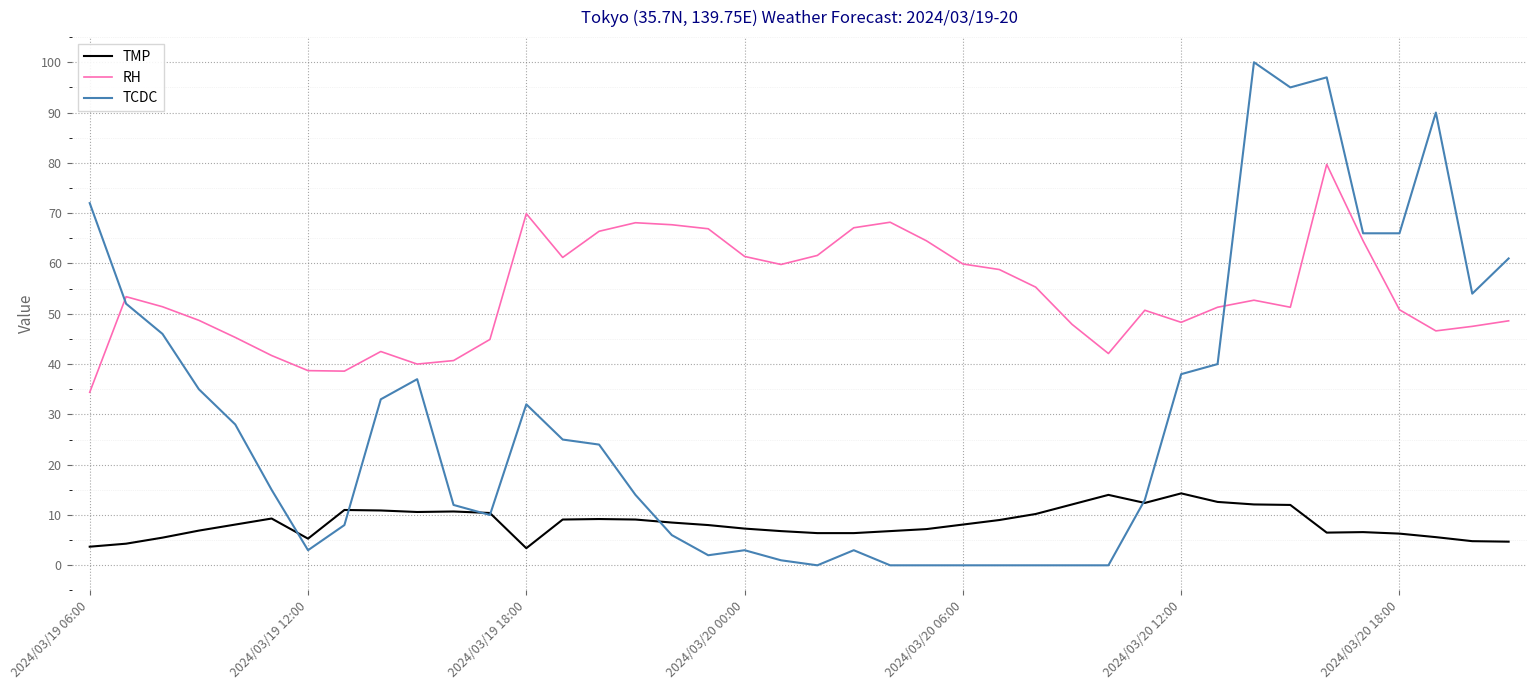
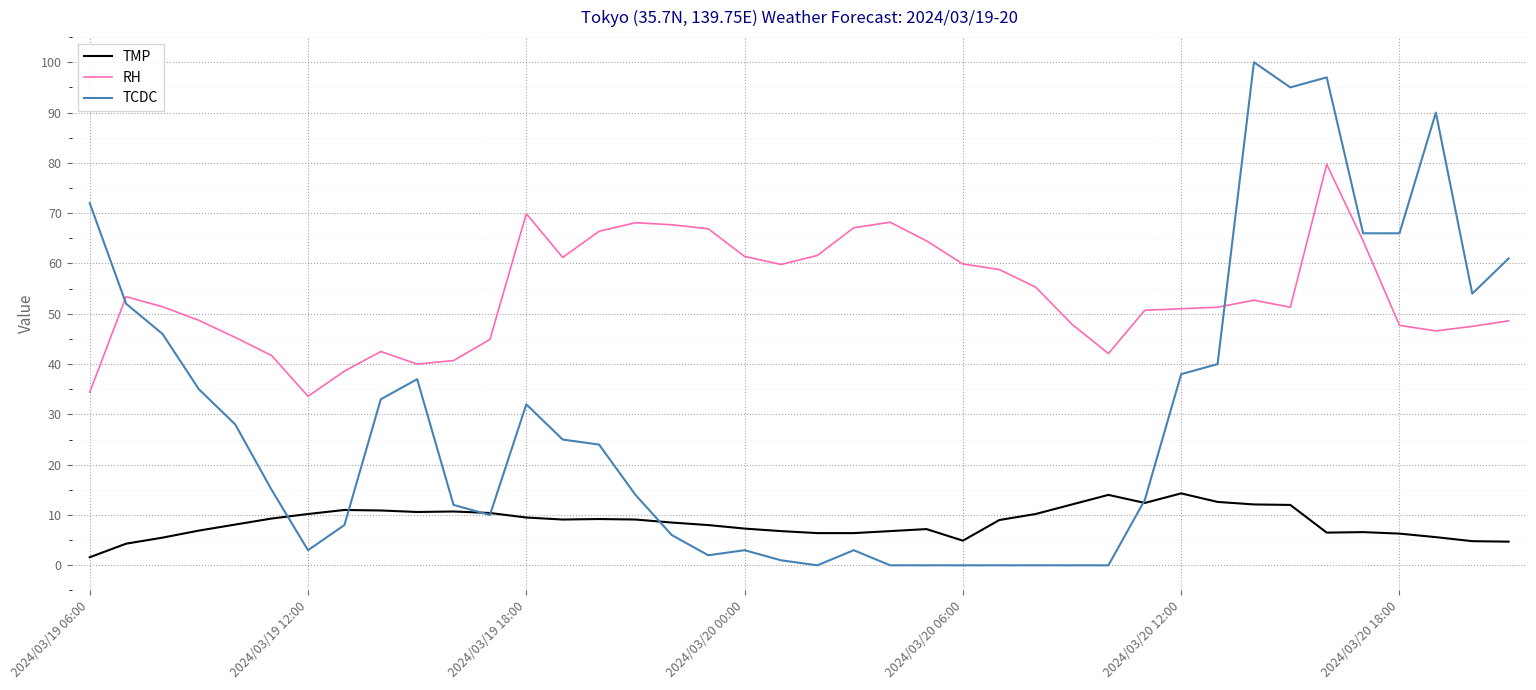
  {
    "TMP": {
-     "2024/03/19 06:00": 4,
-     "2024/03/19 12:00": 5,
-     "2024/03/19 18:00": 3,
+     "2024/03/19 06:00": 2,
+     "2024/03/19 12:00": 10,
+     "2024/03/19 18:00": 10,
      "2024/03/20 00:00": 7,
-     "2024/03/20 06:00": 8,
+     "2024/03/20 06:00": 5,
      "2024/03/20 12:00": 14,
      "2024/03/20 18:00": 6
    },
    "RH": {
      "2024/03/19 06:00": 34,
-     "2024/03/19 12:00": 39,
+     "2024/03/19 12:00": 34,
      "2024/03/19 18:00": 70,
      "2024/03/20 00:00": 61,
      "2024/03/20 06:00": 60,
-     "2024/03/20 12:00": 48,
-     "2024/03/20 18:00": 51
+     "2024/03/20 12:00": 51,
+     "2024/03/20 18:00": 48
    },
    "TCDC": {
      "2024/03/19 06:00": 72,
      "2024/03/19 12:00": 3,
      "2024/03/19 18:00": 32,
      "2024/03/20 00:00": 3,
      "2024/03/20 06:00": 0,
      "2024/03/20 12:00": 38,
      "2024/03/20 18:00": 66
    }
  }
